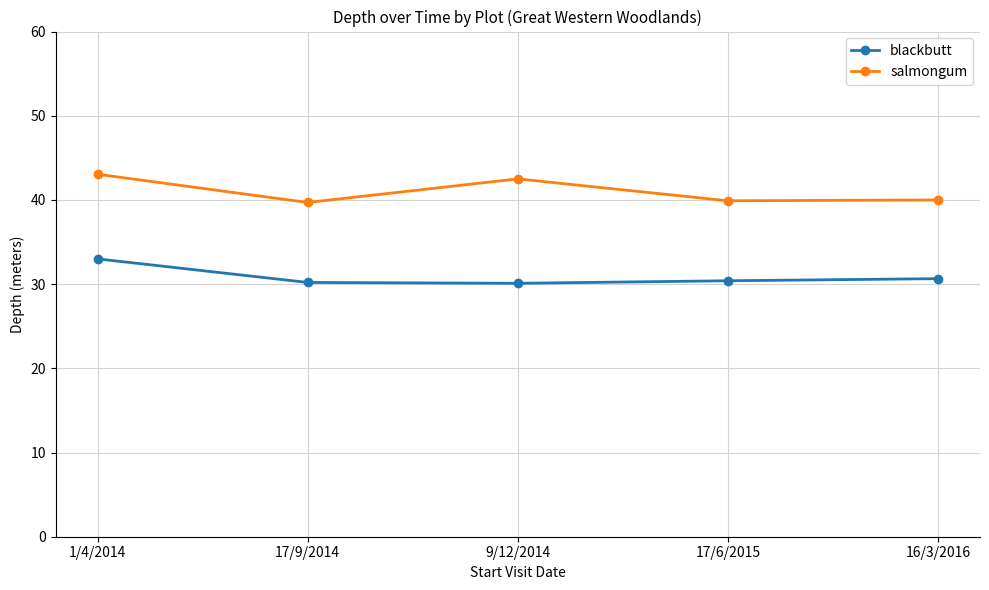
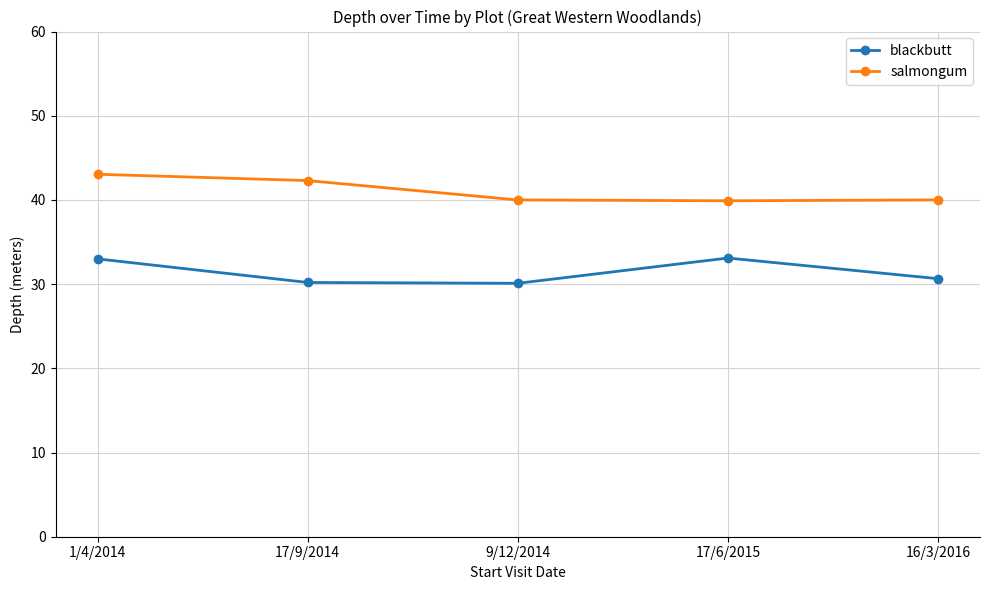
  {
    "blackbutt": {
      "1/4/2014": 33,
      "17/9/2014": 30,
      "9/12/2014": 30,
-     "17/6/2015": 30,
+     "17/6/2015": 33,
      "16/3/2016": 31
    },
    "salmongum": {
      "1/4/2014": 43,
-     "17/9/2014": 40,
-     "9/12/2014": 43,
+     "17/9/2014": 42,
+     "9/12/2014": 40,
      "17/6/2015": 40,
      "16/3/2016": 40
    }
  }
